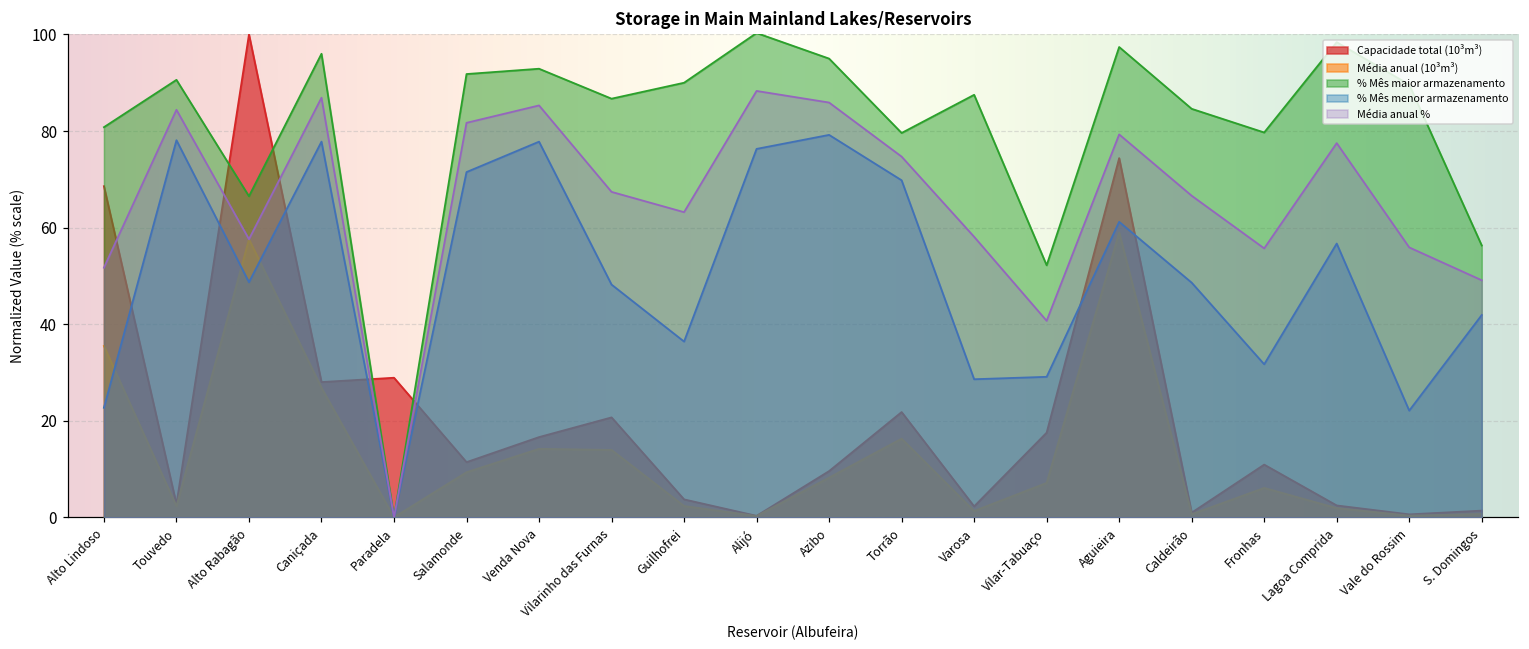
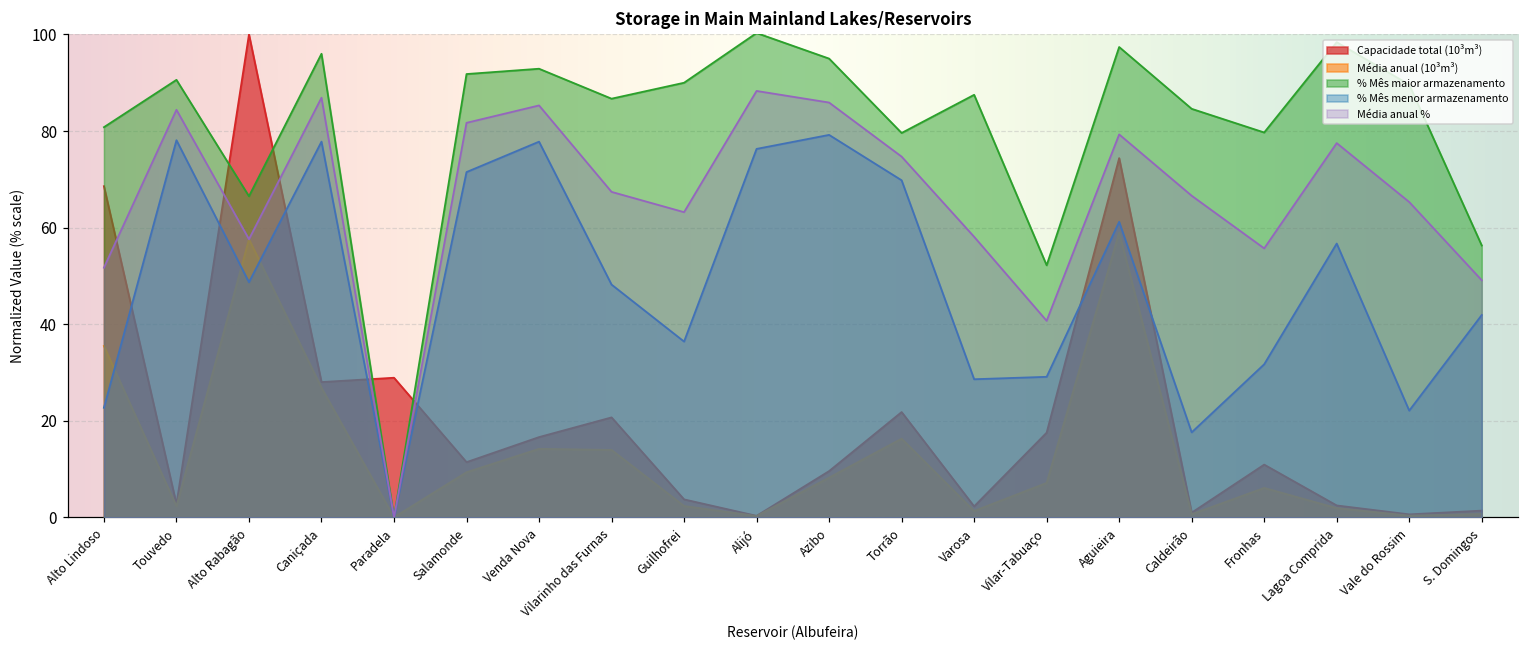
  {
    "Capacidade total (10³m³)": {
      "Alto Lindoso": 69,
      "Alto Rabagão": 100,
      "Caniçada": 28,
      "Paradela": 29,
      "Salamonde": 11,
      "Venda Nova": 17,
      "Vilarinho das Furnas": 21,
      "Guilhofrei": 4,
      "Azibo": 10,
      "Torrão": 22,
      "Varosa": 2,
      "Vilar-Tabuaço": 18,
      "Aguieira": 74,
      "Fronhas": 11,
      "S. Domingos": 1
    },
    "Média anual (10³m³)": {
      "Alto Lindoso": 35,
      "Caniçada": 27,
      "Salamonde": 9,
      "Venda Nova": 14,
      "Vilarinho das Furnas": 14,
      "Guilhofrei": 2,
      "Azibo": 8,
      "Torrão": 16,
      "Varosa": 1,
      "Vilar-Tabuaço": 7,
      "Aguieira": 59,
      "Fronhas": 6,
      "S. Domingos": 1
    },
    "% Mês maior armazenamento": {
      "Alto Lindoso": 81,
      "Touvedo": 91,
      "Alto Rabagão": 67,
      "Caniçada": 96,
      "Salamonde": 92,
      "Venda Nova": 93,
      "Vilarinho das Furnas": 87,
      "Guilhofrei": 90,
      "Alijó": 100,
      "Azibo": 95,
      "Torrão": 80,
      "Varosa": 88,
      "Vilar-Tabuaço": 52,
      "Aguieira": 97,
      "Caldeirão": 85,
      "Fronhas": 80,
      "S. Domingos": 56
    },
    "% Mês menor armazenamento": {
      "Alto Lindoso": 23,
      "Touvedo": 78,
      "Alto Rabagão": 49,
      "Caniçada": 78,
      "Salamonde": 72,
      "Venda Nova": 78,
      "Vilarinho das Furnas": 48,
      "Guilhofrei": 36,
      "Alijó": 76,
      "Azibo": 79,
      "Torrão": 70,
      "Varosa": 29,
      "Vilar-Tabuaço": 29,
      "Aguieira": 61,
-     "Caldeirão": 49,
+     "Caldeirão": 18,
      "Fronhas": 32,
      "Lagoa Comprida": 57,
      "Vale do Rossim": 22,
      "S. Domingos": 42
    },
    "Média anual %": {
      "Alto Lindoso": 52,
      "Touvedo": 84,
      "Caniçada": 87,
      "Salamonde": 82,
      "Venda Nova": 85,
      "Vilarinho das Furnas": 67,
      "Guilhofrei": 63,
      "Alijó": 88,
      "Azibo": 86,
      "Torrão": 75,
      "Varosa": 58,
      "Vilar-Tabuaço": 41,
      "Aguieira": 79,
      "Caldeirão": 67,
      "Fronhas": 56,
      "Lagoa Comprida": 78,
-     "Vale do Rossim": 56,
+     "Vale do Rossim": 65,
      "S. Domingos": 49
    }
  }
